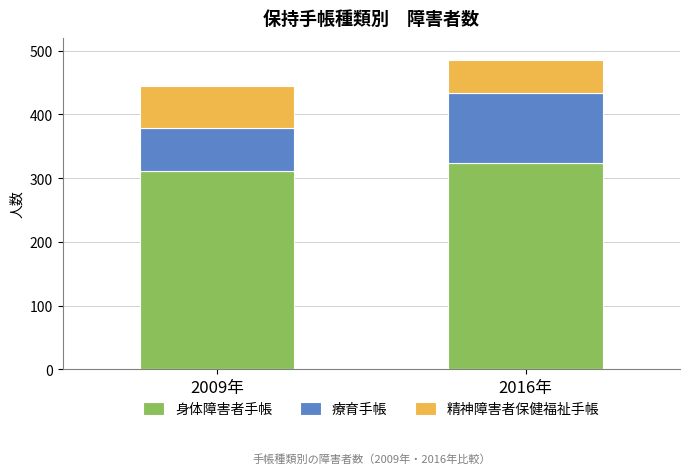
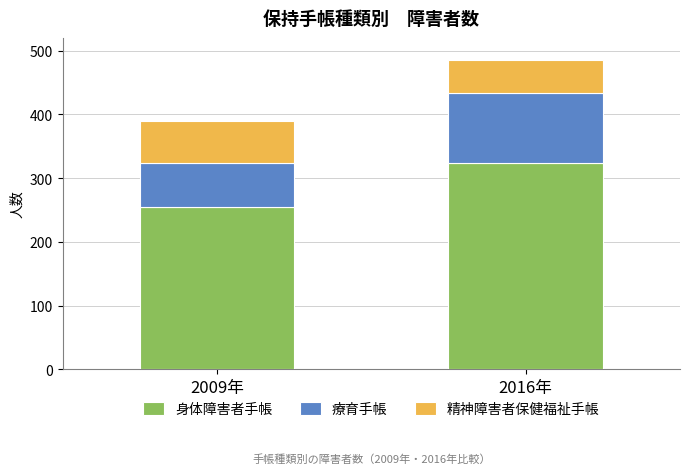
  {
    "身体障害者手帳": {
-     "2009年": 310,
+     "2009年": 260,
      "2016年": 320
    },
    "療育手帳": {
      "2009年": 70,
      "2016年": 110
    },
    "精神障害者保健福祉手帳": {
      "2009年": 70,
      "2016年": 50
    }
  }
